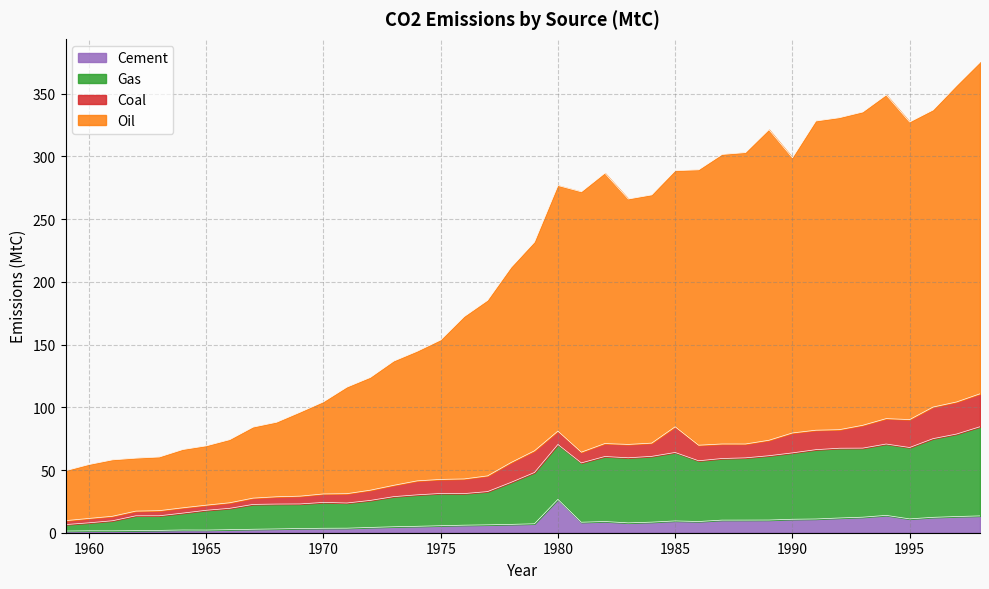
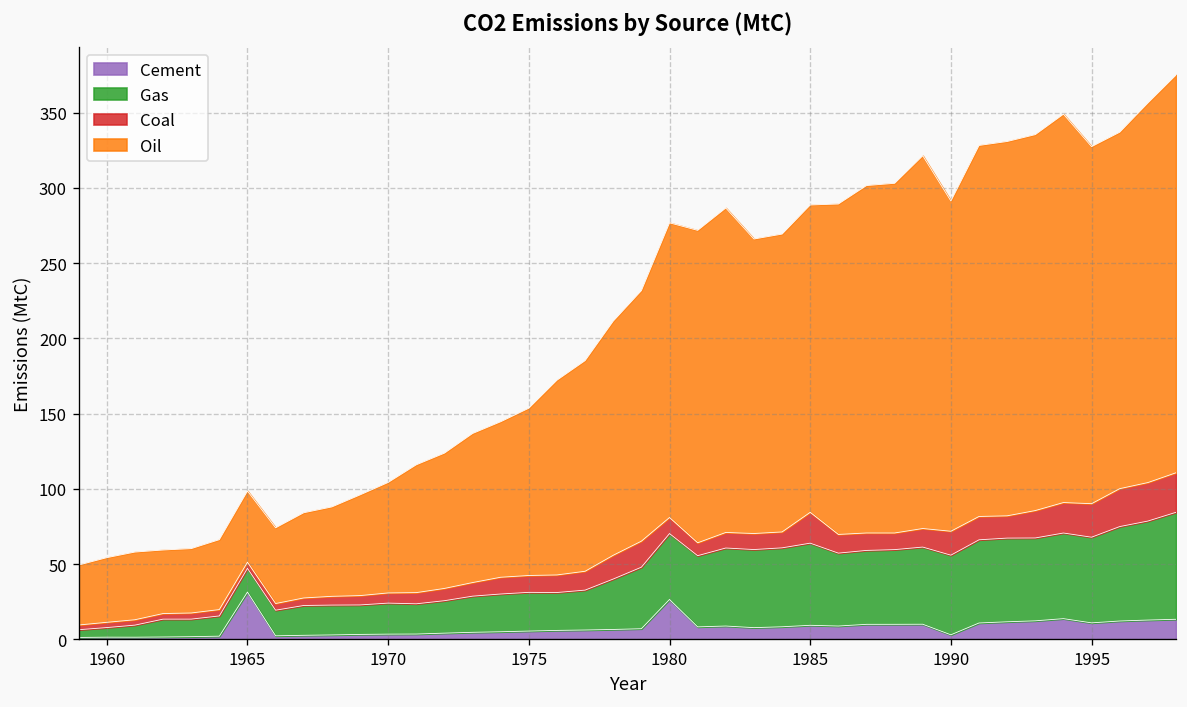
  {
    "Cement": {
      "1960": 2,
-     "1965": 2,
+     "1965": 32,
      "1970": 4,
      "1975": 6,
      "1980": 27,
      "1985": 9,
-     "1990": 11,
+     "1990": 3,
      "1995": 11
    },
    "Gas": {
      "1960": 6,
      "1965": 16,
      "1970": 21,
      "1975": 26,
      "1980": 44,
      "1985": 55,
      "1990": 53,
      "1995": 57
    },
    "Coal": {
      "1960": 3,
      "1965": 4,
      "1970": 7,
      "1975": 11,
      "1980": 11,
      "1985": 20,
      "1990": 16,
      "1995": 22
    },
    "Oil": {
      "1960": 43,
      "1965": 47,
      "1970": 73,
      "1975": 111,
      "1980": 196,
      "1985": 204,
      "1990": 219,
      "1995": 237
    }
  }
